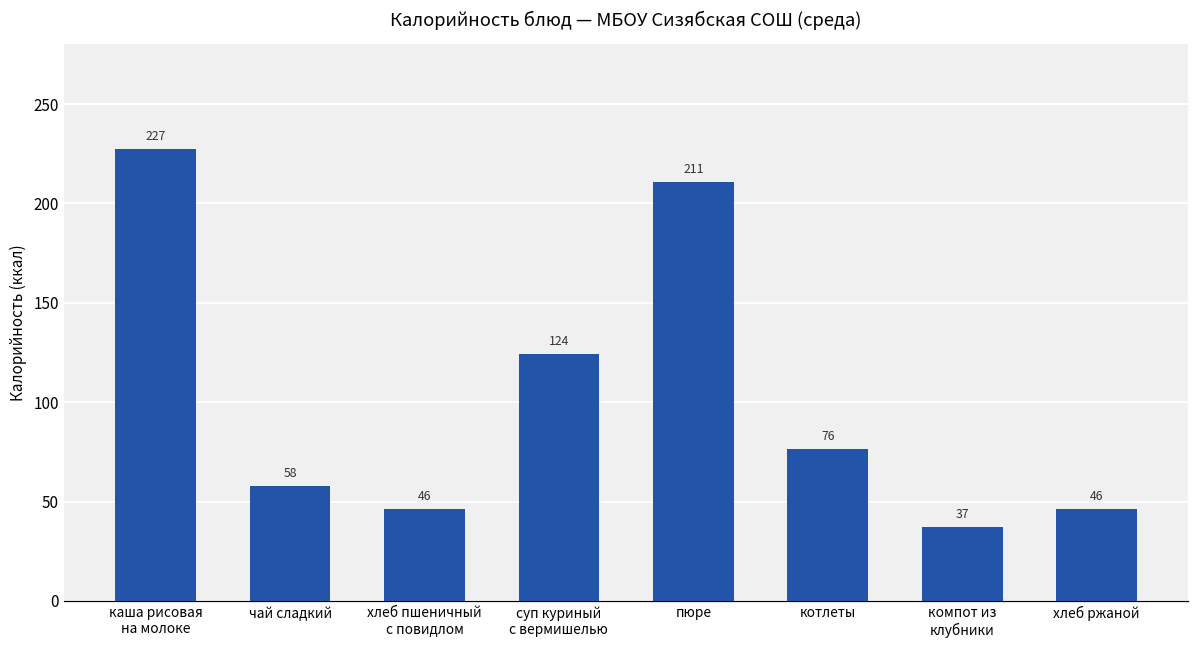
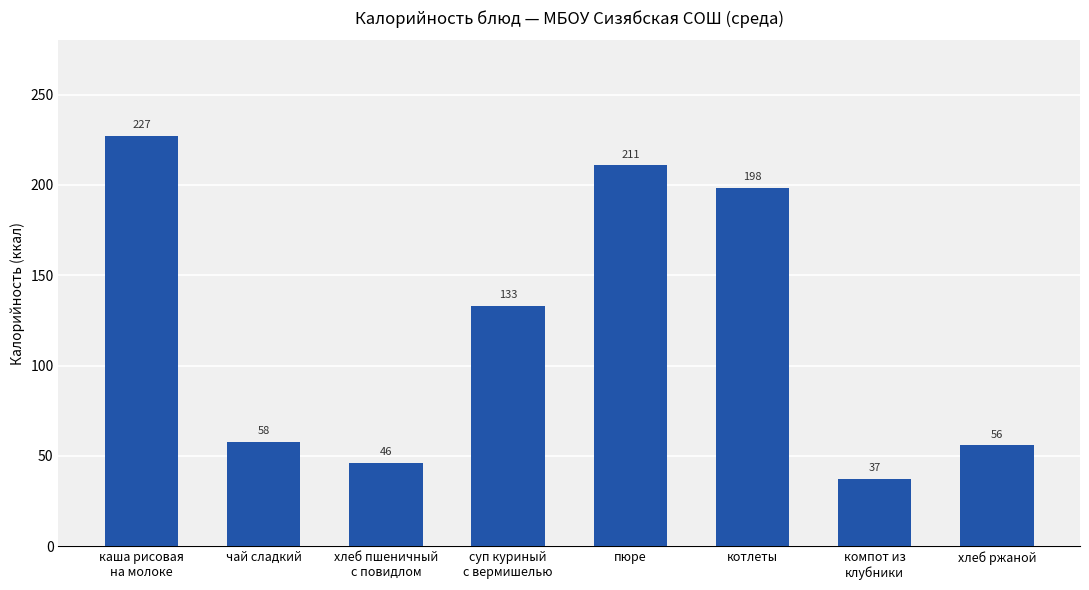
  {
    "каша рисовая на молоке": 227,
    "чай сладкий": 58,
    "хлеб пшеничный с повидлом": 46,
-   "суп куриный с вермишелью": 124,
+   "суп куриный с вермишелью": 133,
    "пюре": 211,
-   "котлеты": 76,
+   "котлеты": 198,
    "компот из клубники": 37,
-   "хлеб ржаной": 46
+   "хлеб ржаной": 56
  }
